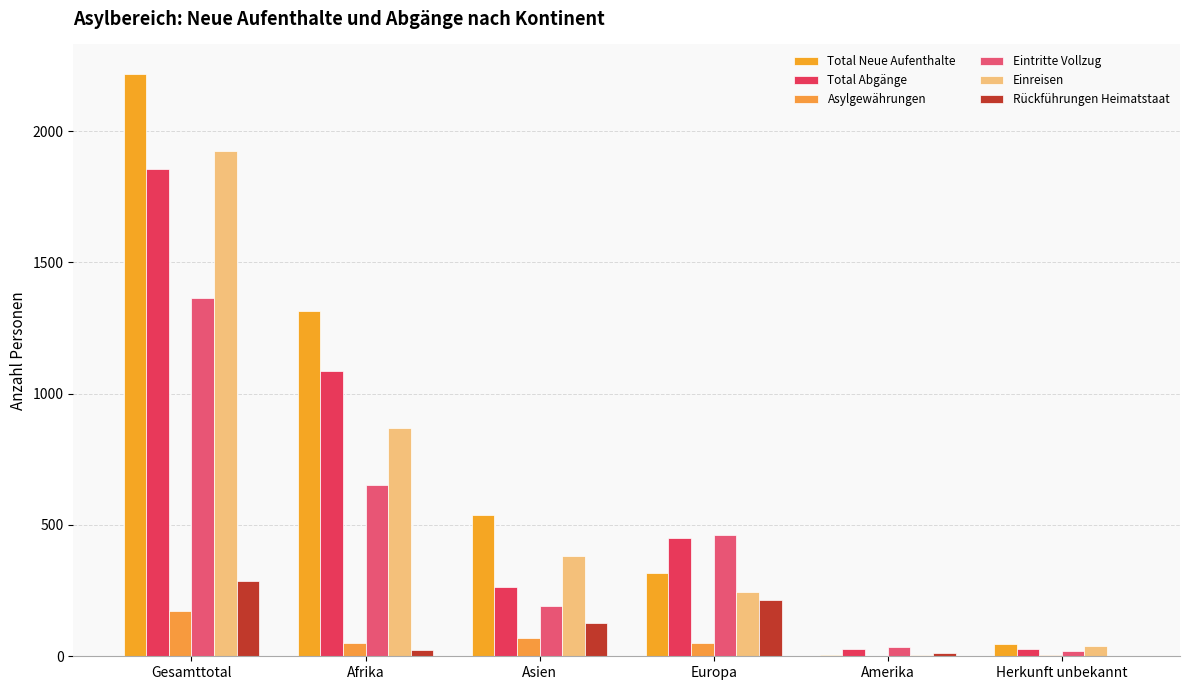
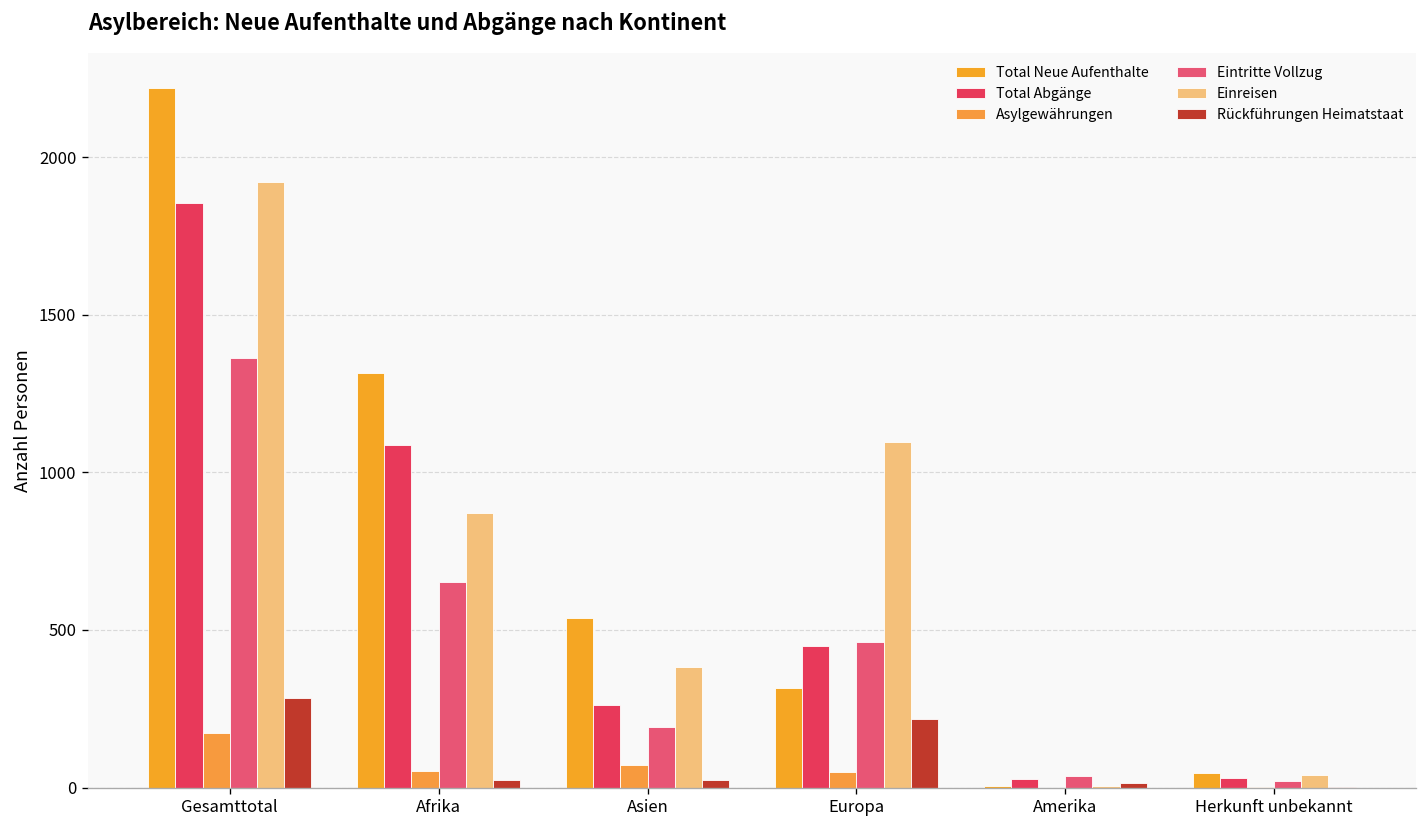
  {
    "Einreisen": {
      "Gesamttotal": 1920,
      "Afrika": 870,
      "Asien": 380,
-     "Europa": 250,
+     "Europa": 1100,
      "Herkunft unbekannt": 40
    },
    "Rückführungen Heimatstaat": {
      "Gesamttotal": 290,
      "Afrika": 20,
-     "Asien": 130,
+     "Asien": 20,
      "Europa": 220,
      "Amerika": 10
    }
  }
